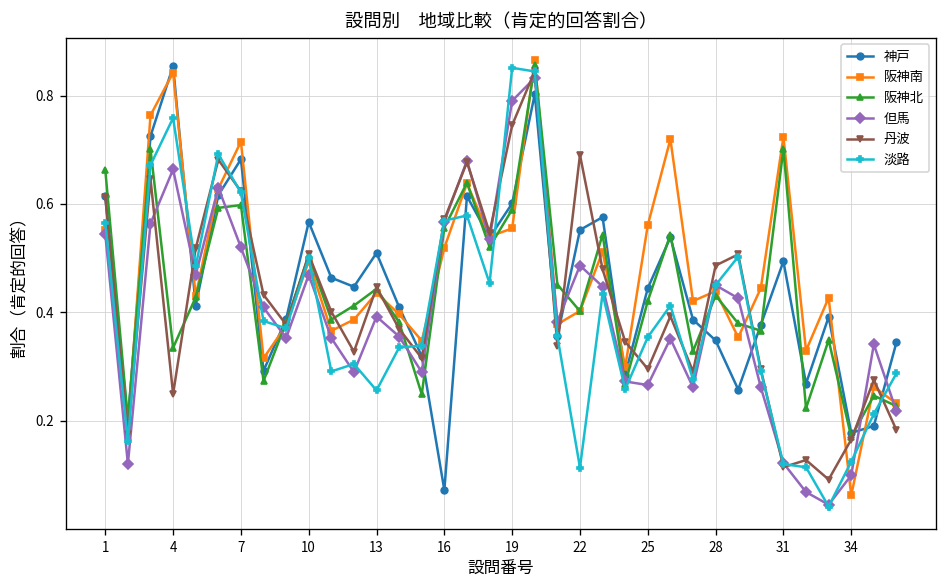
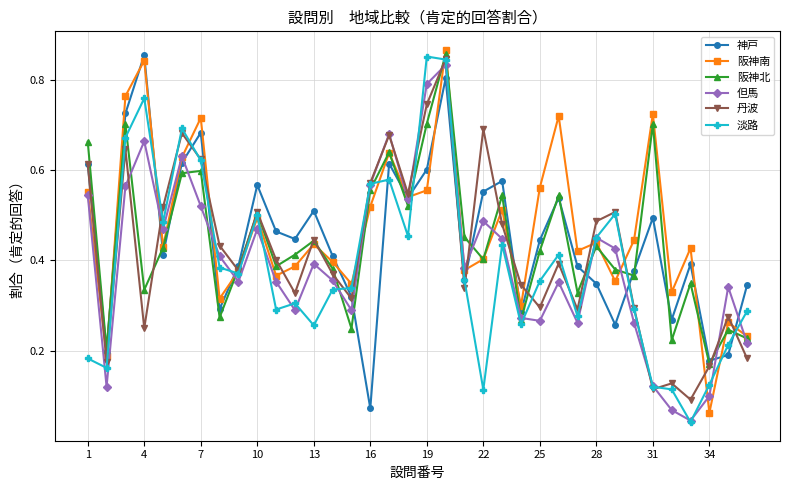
  {
    "神戸": {
      "4": 0.85,
      "7": 0.68,
      "10": 0.57,
      "13": 0.51,
      "16": 0.07,
      "19": 0.60,
      "22": 0.55,
      "25": 0.44,
      "28": 0.35,
      "31": 0.49,
      "34": 0.18
    },
    "阪神南": {
      "1": 0.55,
      "4": 0.84,
      "7": 0.72,
      "10": 0.49,
      "13": 0.44,
      "16": 0.52,
      "19": 0.55,
      "25": 0.56,
      "28": 0.44,
      "31": 0.72,
      "34": 0.06
    },
    "阪神北": {
      "1": 0.66,
      "4": 0.33,
      "7": 0.60,
      "16": 0.56,
-     "19": 0.59,
+     "19": 0.70,
      "25": 0.42,
      "28": 0.43,
      "31": 0.70
    },
    "但馬": {
      "1": 0.54,
      "4": 0.66,
      "7": 0.52,
      "10": 0.47,
      "13": 0.39,
      "19": 0.79,
      "22": 0.49,
      "25": 0.27,
      "34": 0.10
    },
    "丹波": {
      "4": 0.25,
      "19": 0.75,
      "22": 0.69,
      "25": 0.30,
      "28": 0.49,
      "31": 0.11
    },
    "淡路": {
-     "1": 0.57,
+     "1": 0.18,
      "4": 0.76,
      "13": 0.26,
      "19": 0.85,
      "22": 0.11,
      "25": 0.35,
      "34": 0.12
    }
  }
